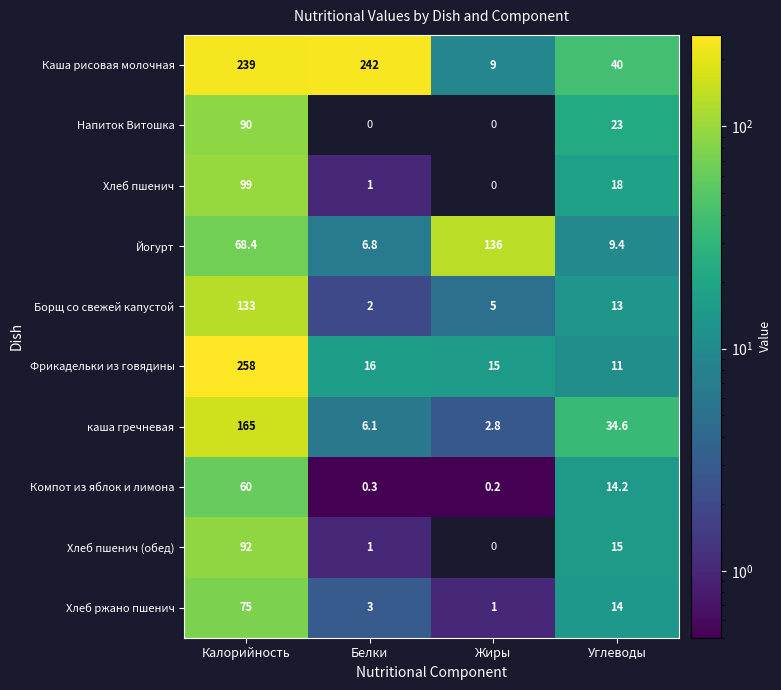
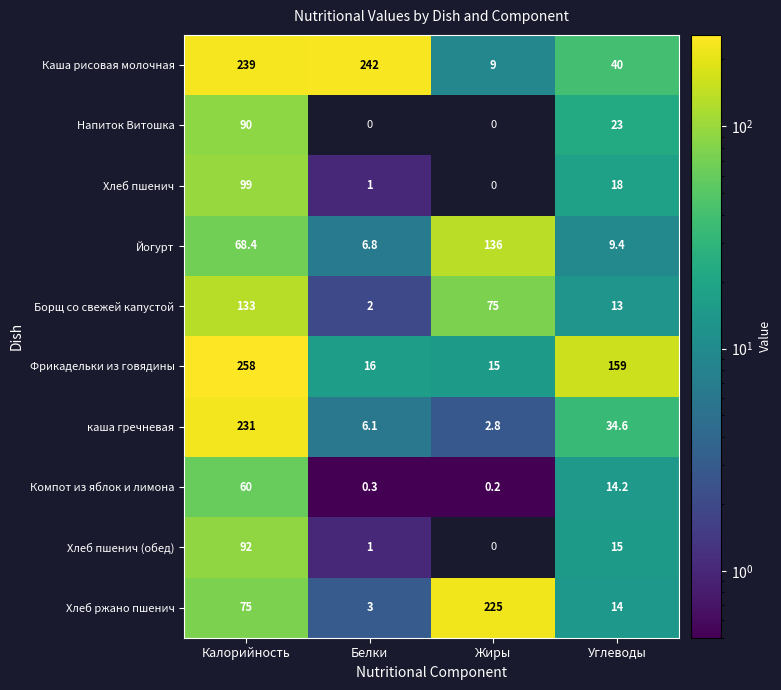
  {
    "Каша рисовая молочная": {
      "Калорийность": 239,
      "Белки": 242,
      "Жиры": 9,
      "Углеводы": 40
    },
    "Напиток Витошка": {
      "Калорийность": 90,
      "Углеводы": 23
    },
    "Хлеб пшенич": {
      "Калорийность": 99,
      "Белки": 1,
      "Углеводы": 18
    },
    "Йогурт": {
      "Калорийность": 68.4,
      "Белки": 6.8,
      "Жиры": 136,
      "Углеводы": 9.4
    },
    "Борщ со свежей капустой": {
      "Калорийность": 133,
      "Белки": 2,
-     "Жиры": 5,
+     "Жиры": 75,
      "Углеводы": 13
    },
    "Фрикадельки из говядины": {
      "Калорийность": 258,
      "Белки": 16,
      "Жиры": 15,
-     "Углеводы": 11
+     "Углеводы": 159
    },
    "каша гречневая": {
-     "Калорийность": 165,
+     "Калорийность": 231,
      "Белки": 6.1,
      "Жиры": 2.8,
      "Углеводы": 34.6
    },
    "Компот из яблок и лимона": {
      "Калорийность": 60,
      "Белки": 0.3,
      "Жиры": 0.2,
      "Углеводы": 14.2
    },
    "Хлеб пшенич (обед)": {
      "Калорийность": 92,
      "Белки": 1,
      "Углеводы": 15
    },
    "Хлеб ржано пшенич": {
      "Калорийность": 75,
      "Белки": 3,
-     "Жиры": 1,
+     "Жиры": 225,
      "Углеводы": 14
    }
  }
